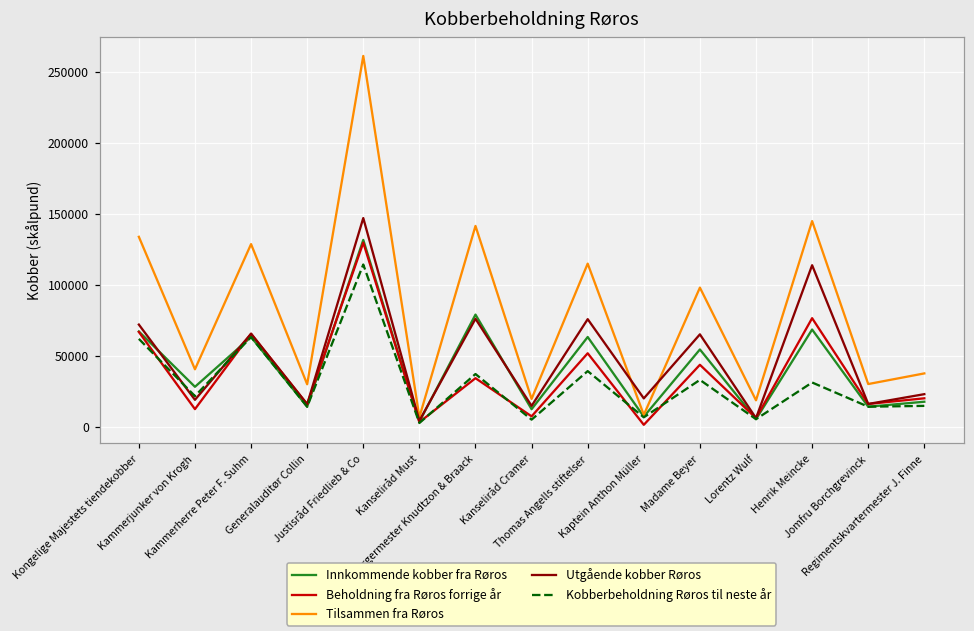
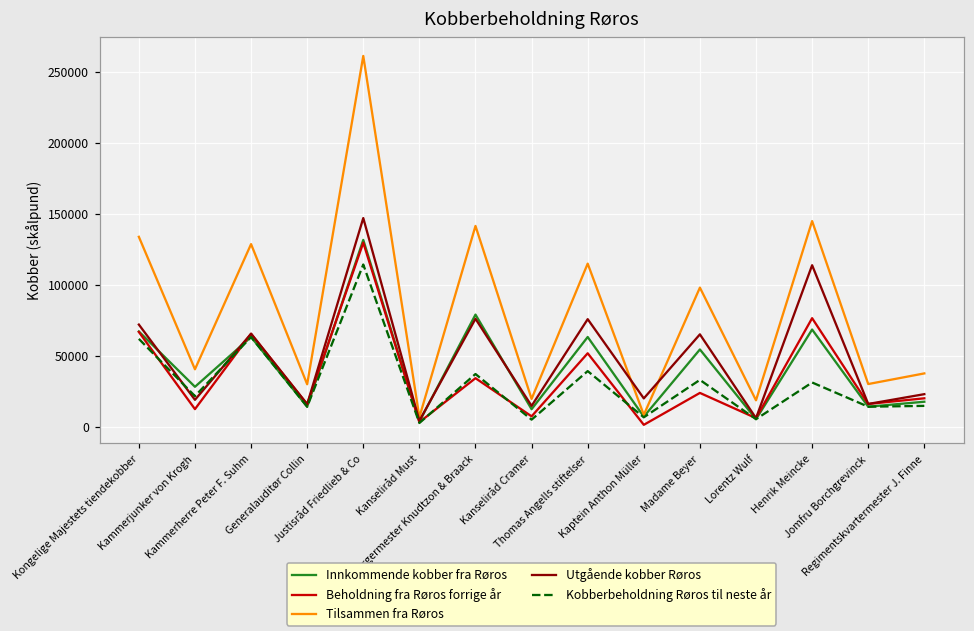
  {
    "Innkommende kobber fra Røros": {
      "Kammerjunker von Krogh": 28000,
      "Viseborgermester Knudtzon & Braack": 79000,
      "Kanseliråd Cramer": 12000,
      "Thomas Angells stiftelser": 63000,
      "Madame Beyer": 54000,
      "Henrik Meincke": 68000,
      "Regimentskvartermester J. Finne": 18000
    },
    "Beholdning fra Røros forrige år": {
      "Kammerjunker von Krogh": 12000,
      "Viseborgermester Knudtzon & Braack": 34000,
      "Kanseliråd Cramer": 7000,
      "Thomas Angells stiftelser": 52000,
      "Kaptein Anthon Müller": 1000,
-     "Madame Beyer": 44000,
+     "Madame Beyer": 24000,
      "Henrik Meincke": 76000,
      "Regimentskvartermester J. Finne": 20000
    },
    "Tilsammen fra Røros": {
      "Kongelige Majestets tiendekobber": 134000,
      "Kammerjunker von Krogh": 40000,
      "Kammerherre Peter F. Suhm": 129000,
      "Generalauditør Collin": 30000,
      "Justisråd Friedlieb & Co": 261000,
      "Kanseliråd Must": 7000,
      "Viseborgermester Knudtzon & Braack": 141000,
      "Kanseliråd Cramer": 20000,
      "Thomas Angells stiftelser": 115000,
      "Madame Beyer": 98000,
      "Lorentz Wulf": 19000,
      "Henrik Meincke": 145000,
      "Jomfru Borchgrevinck": 30000,
      "Regimentskvartermester J. Finne": 38000
    },
    "Utgående kobber Røros": {
      "Kongelige Majestets tiendekobber": 72000,
      "Kammerjunker von Krogh": 19000,
      "Justisråd Friedlieb & Co": 147000,
      "Viseborgermester Knudtzon & Braack": 76000,
      "Kanseliråd Cramer": 15000,
      "Thomas Angells stiftelser": 76000,
      "Kaptein Anthon Müller": 20000,
      "Madame Beyer": 65000,
      "Henrik Meincke": 114000,
      "Regimentskvartermester J. Finne": 23000
    },
    "Kobberbeholdning Røros til neste år": {
      "Kongelige Majestets tiendekobber": 62000,
      "Kammerjunker von Krogh": 22000,
      "Justisråd Friedlieb & Co": 114000,
      "Viseborgermester Knudtzon & Braack": 37000,
      "Kanseliråd Cramer": 5000,
      "Thomas Angells stiftelser": 39000,
      "Madame Beyer": 33000,
      "Henrik Meincke": 31000,
      "Regimentskvartermester J. Finne": 15000
    }
  }
